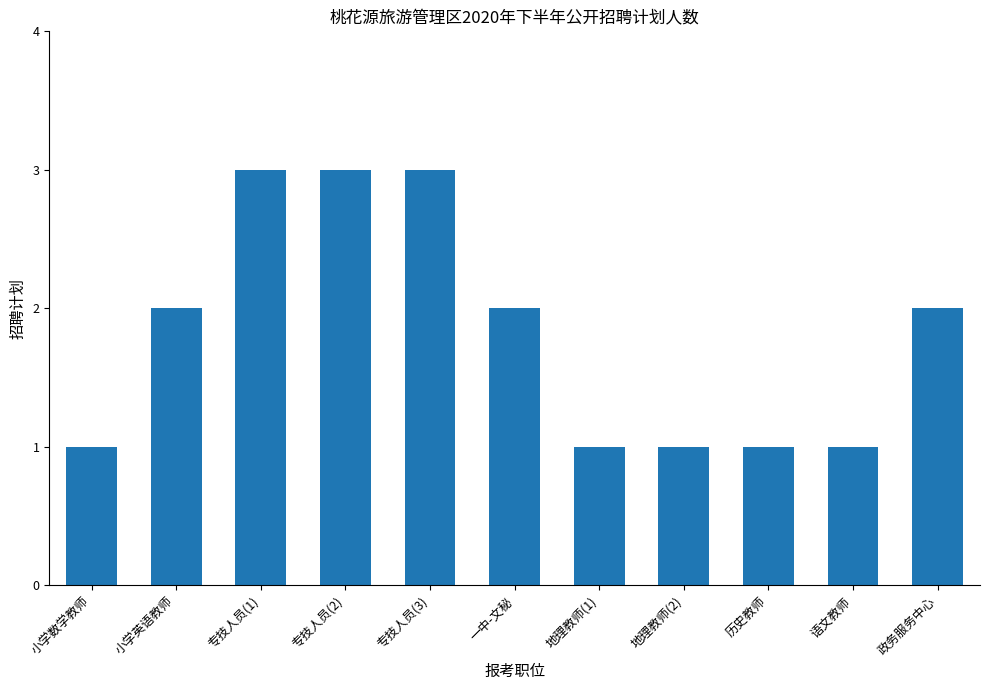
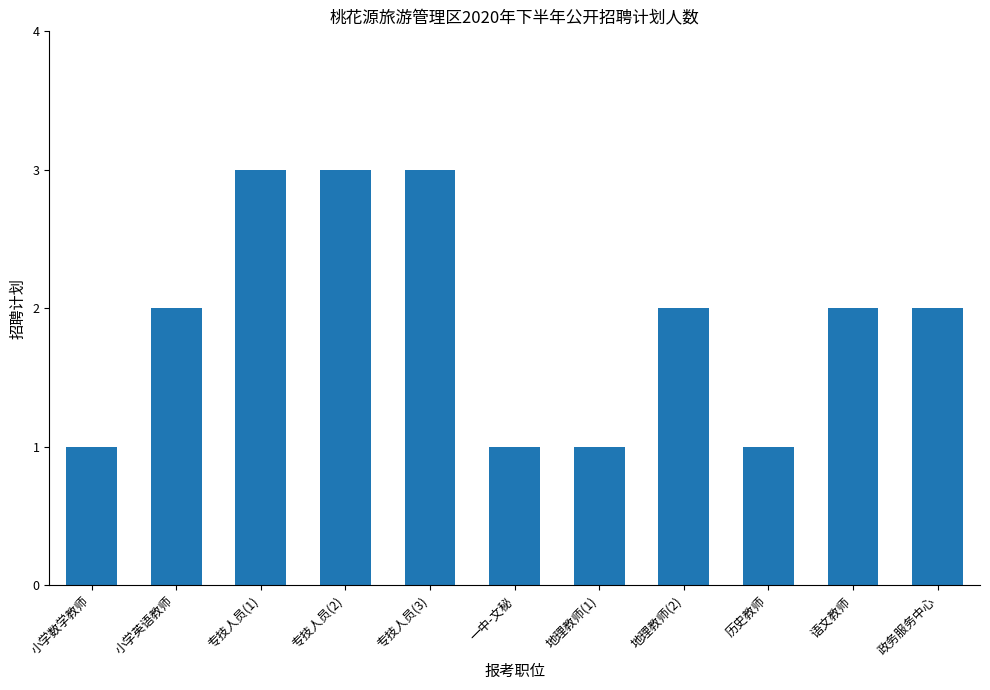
  {
    "小学数学教师": 1,
    "小学英语教师": 2,
    "专技人员(1)": 3,
    "专技人员(2)": 3,
    "专技人员(3)": 3,
-   "一中-文秘": 2,
+   "一中-文秘": 1,
    "地理教师(1)": 1,
-   "地理教师(2)": 1,
+   "地理教师(2)": 2,
    "历史教师": 1,
-   "语文教师": 1,
+   "语文教师": 2,
    "政务服务中心": 2
  }
